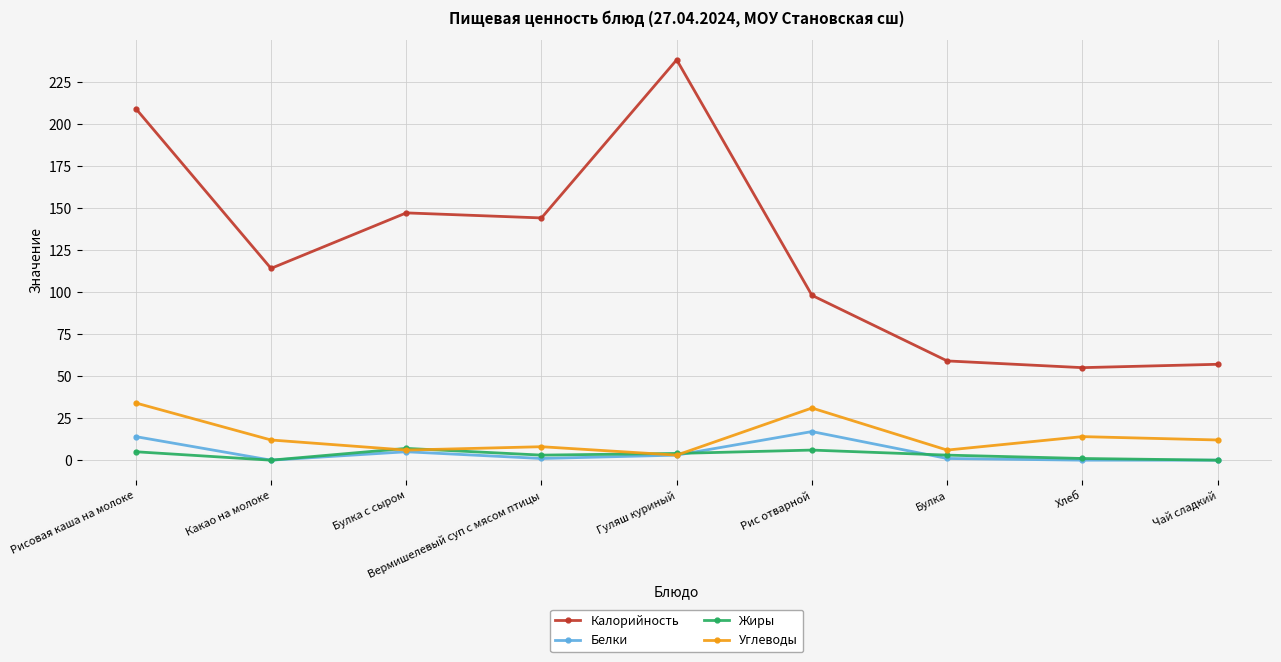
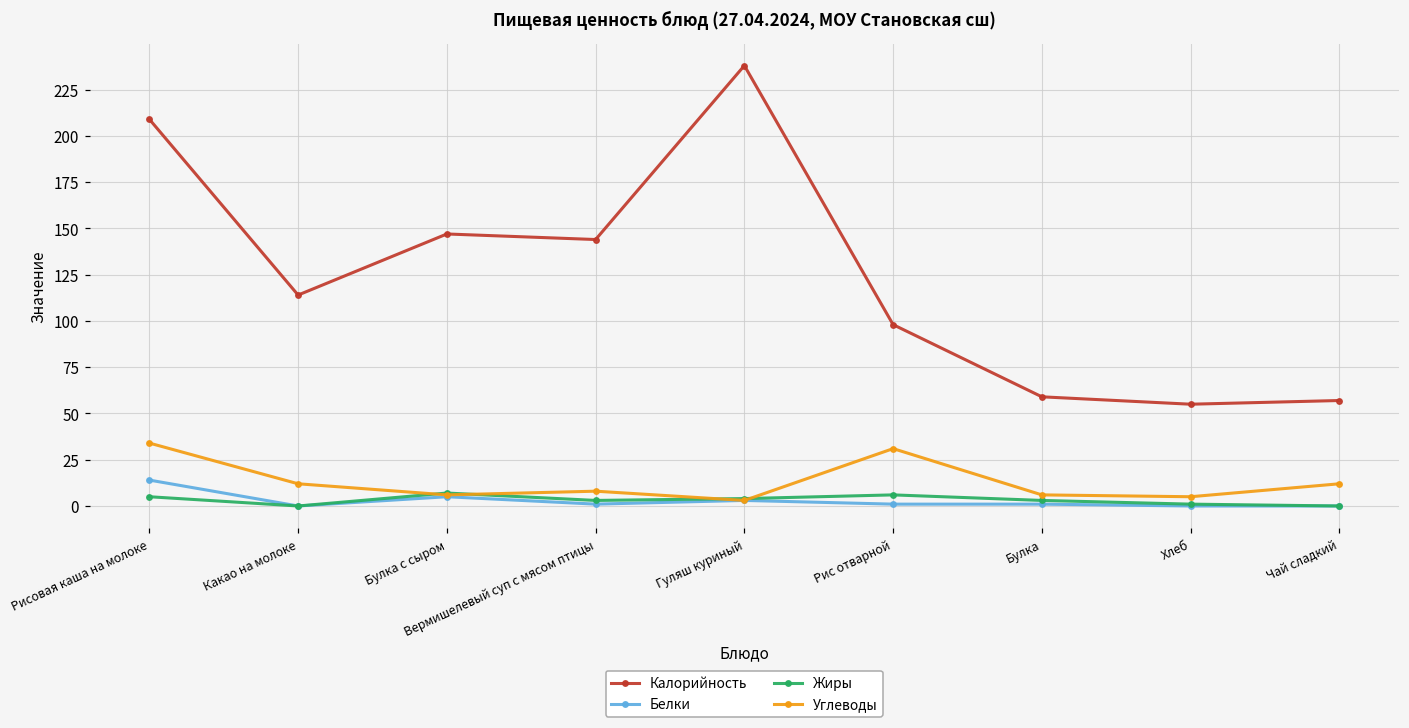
  {
    "Калорийность": {
      "Рисовая каша на молоке": 209,
      "Какао на молоке": 114,
      "Булка с сыром": 147,
      "Вермишелевый суп с мясом птицы": 144,
      "Гуляш куриный": 238,
      "Рис отварной": 98,
      "Булка": 59,
      "Хлеб": 55,
      "Чай сладкий": 57
    },
    "Белки": {
      "Рисовая каша на молоке": 14,
      "Вермишелевый суп с мясом птицы": 1,
-     "Рис отварной": 17,
+     "Рис отварной": 1,
      "Булка": 1
    },
    "Жиры": {
      "Рисовая каша на молоке": 5,
      "Вермишелевый суп с мясом птицы": 3,
      "Рис отварной": 6,
      "Булка": 3
    },
    "Углеводы": {
      "Рисовая каша на молоке": 34,
      "Какао на молоке": 12,
      "Вермишелевый суп с мясом птицы": 8,
      "Рис отварной": 31,
      "Булка": 6,
-     "Хлеб": 14,
+     "Хлеб": 5,
      "Чай сладкий": 12
    }
  }
